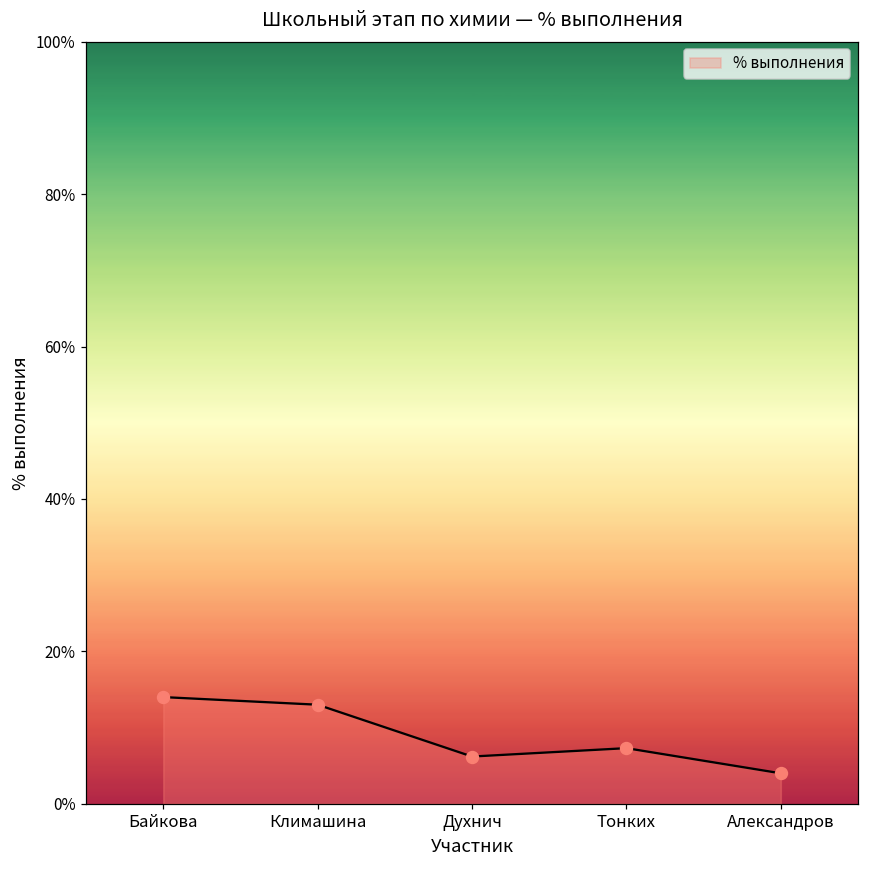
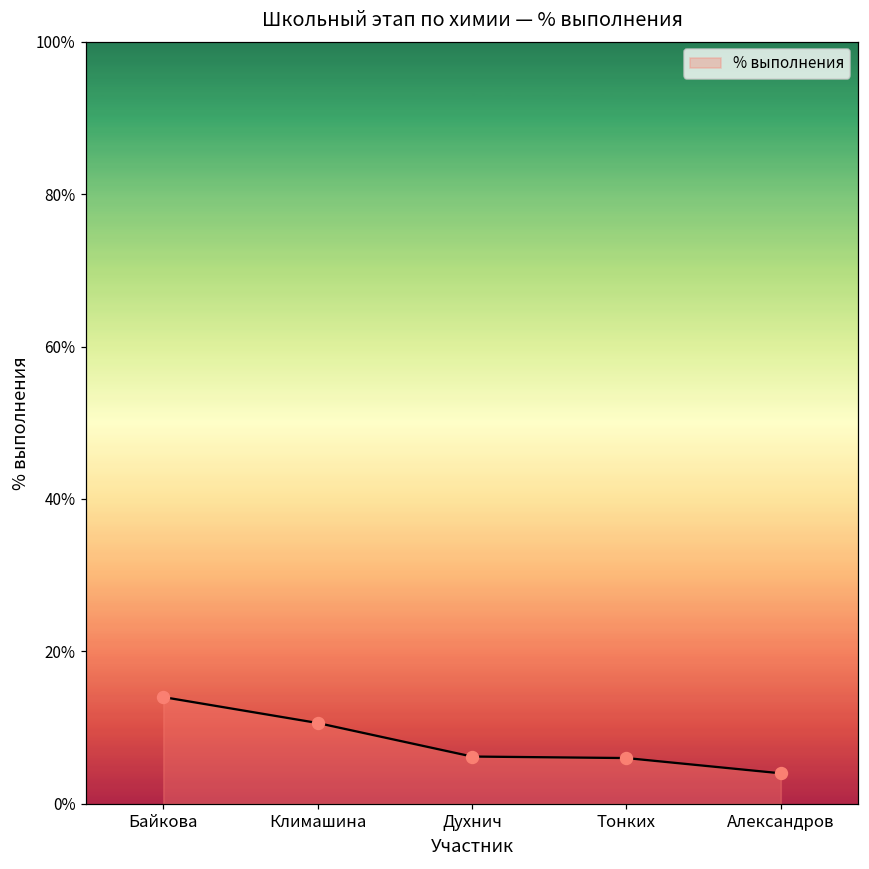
  {
    "Байкова": "14%",
-   "Климашина": "13%",
+   "Климашина": "11%",
    "Духнич": "6%",
-   "Тонких": "7%",
+   "Тонких": "6%",
    "Александров": "4%"
  }
